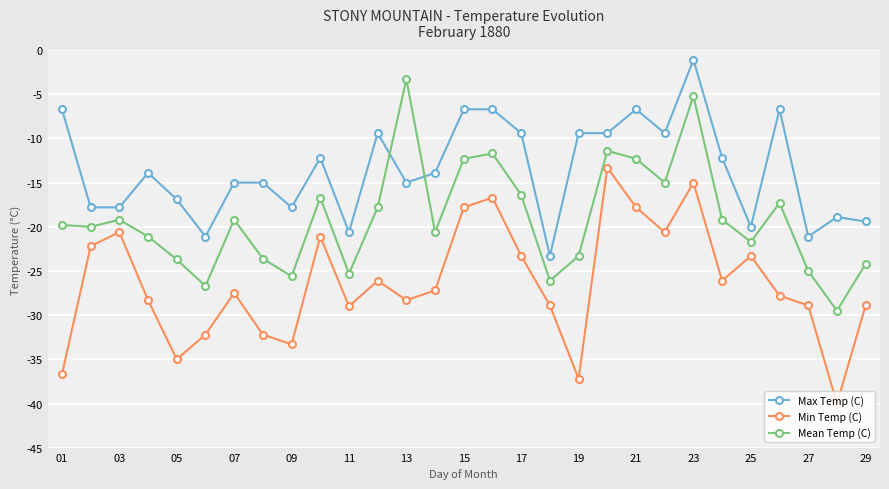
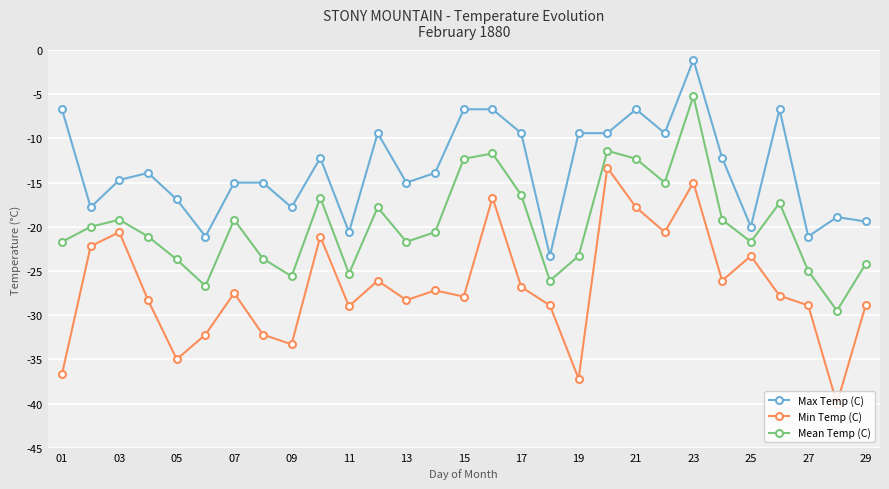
  {
    "Max Temp (C)": {
      "01": -7,
-     "03": -18,
+     "03": -15,
      "05": -17,
      "07": -15,
      "09": -18,
      "11": -21,
      "13": -15,
      "15": -7,
      "17": -9,
      "19": -9,
      "21": -7,
      "23": -1,
      "25": -20,
      "27": -21,
      "29": -19
    },
    "Min Temp (C)": {
      "01": -37,
      "03": -21,
      "05": -35,
      "07": -28,
      "09": -33,
      "11": -29,
      "13": -28,
-     "15": -18,
-     "17": -23,
+     "15": -28,
+     "17": -27,
      "19": -37,
      "21": -18,
      "23": -15,
      "25": -23,
      "27": -29,
      "29": -29
    },
    "Mean Temp (C)": {
-     "01": -20,
+     "01": -22,
      "03": -19,
      "05": -24,
      "07": -19,
      "09": -26,
      "11": -25,
-     "13": -3,
+     "13": -22,
      "15": -12,
      "17": -16,
      "19": -23,
      "21": -12,
      "23": -5,
      "25": -22,
      "27": -25,
      "29": -24
    }
  }
